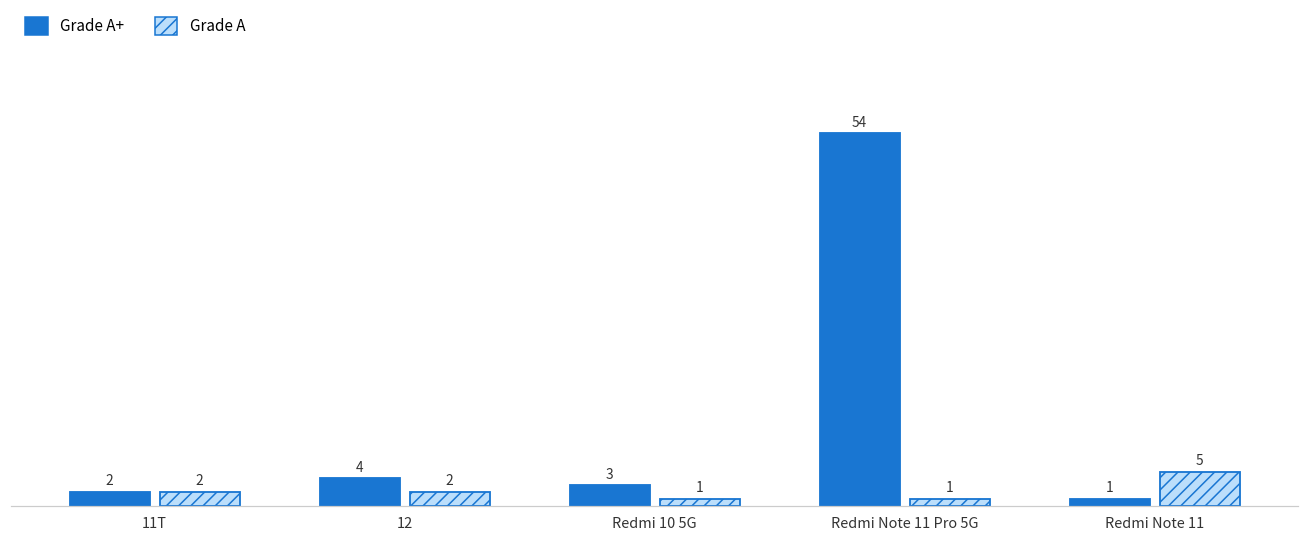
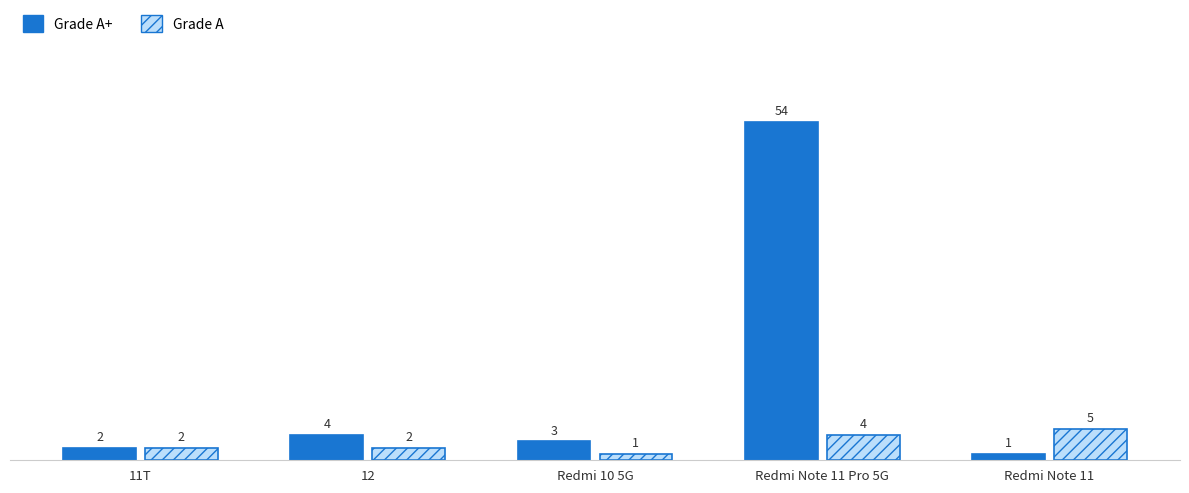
  {
    "Grade A+": {
      "11T": 2,
      "12": 4,
      "Redmi 10 5G": 3,
      "Redmi Note 11 Pro 5G": 54,
      "Redmi Note 11": 1
    },
    "Grade A": {
      "11T": 2,
      "12": 2,
      "Redmi 10 5G": 1,
-     "Redmi Note 11 Pro 5G": 1,
+     "Redmi Note 11 Pro 5G": 4,
      "Redmi Note 11": 5
    }
  }
